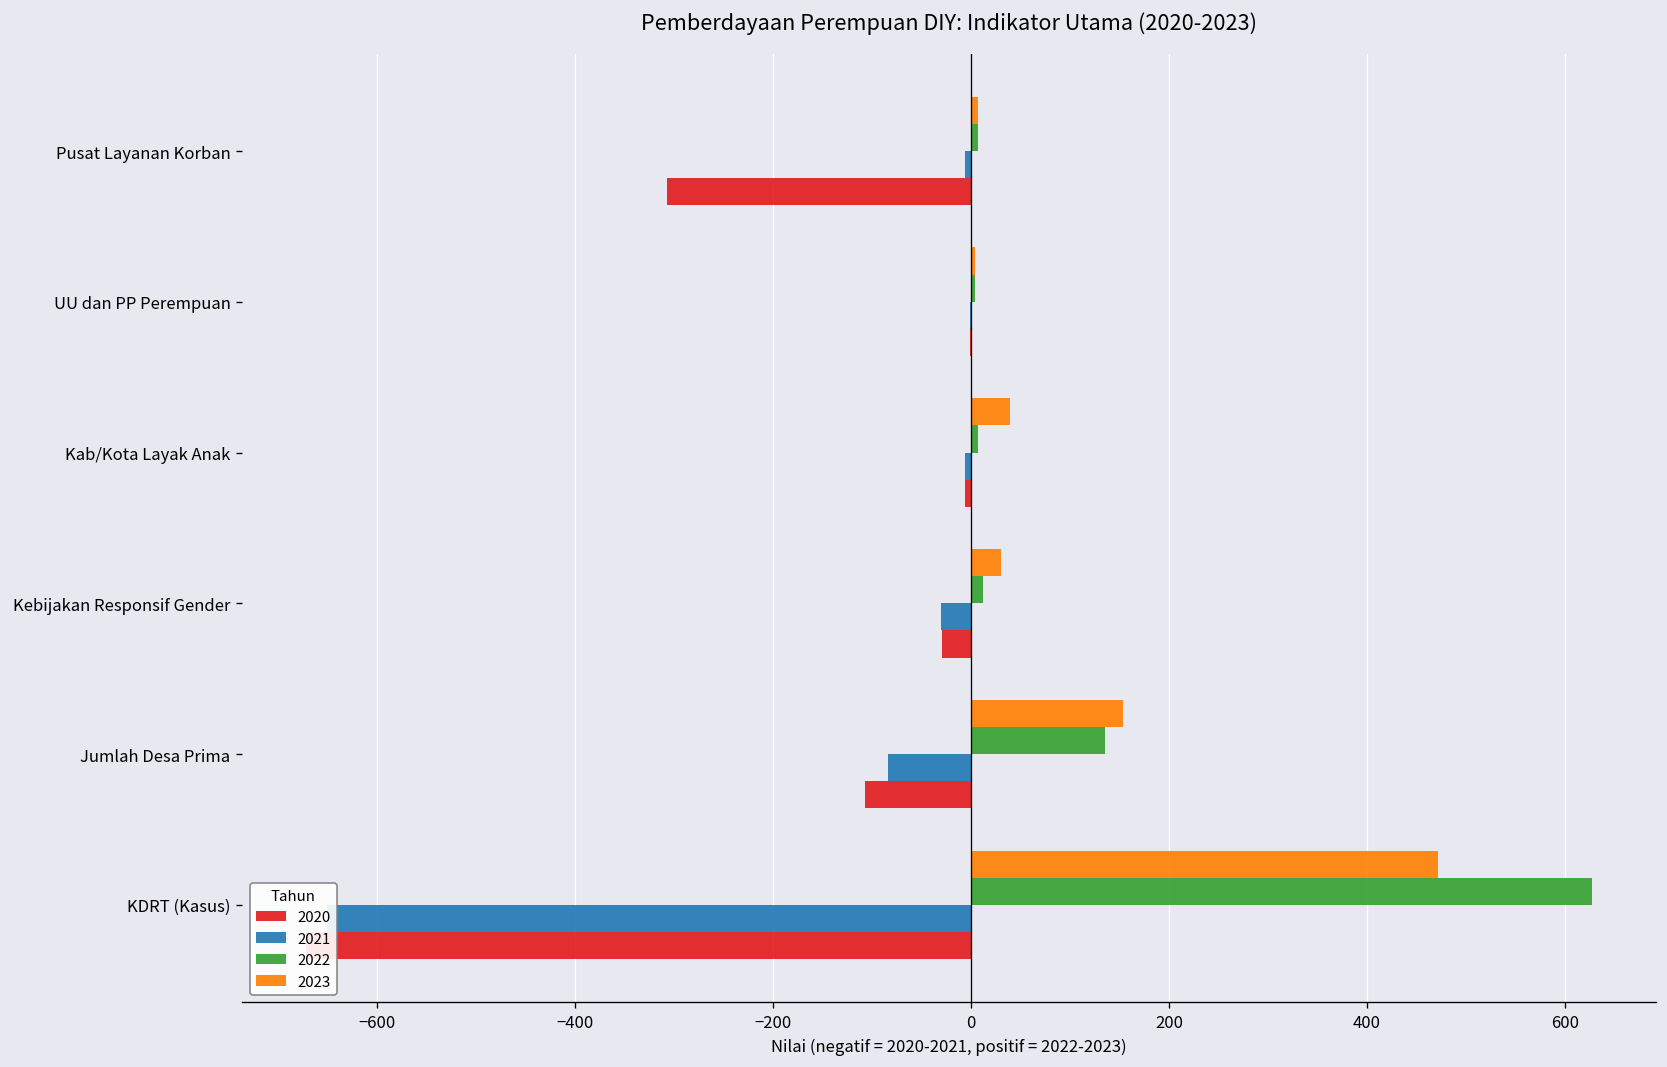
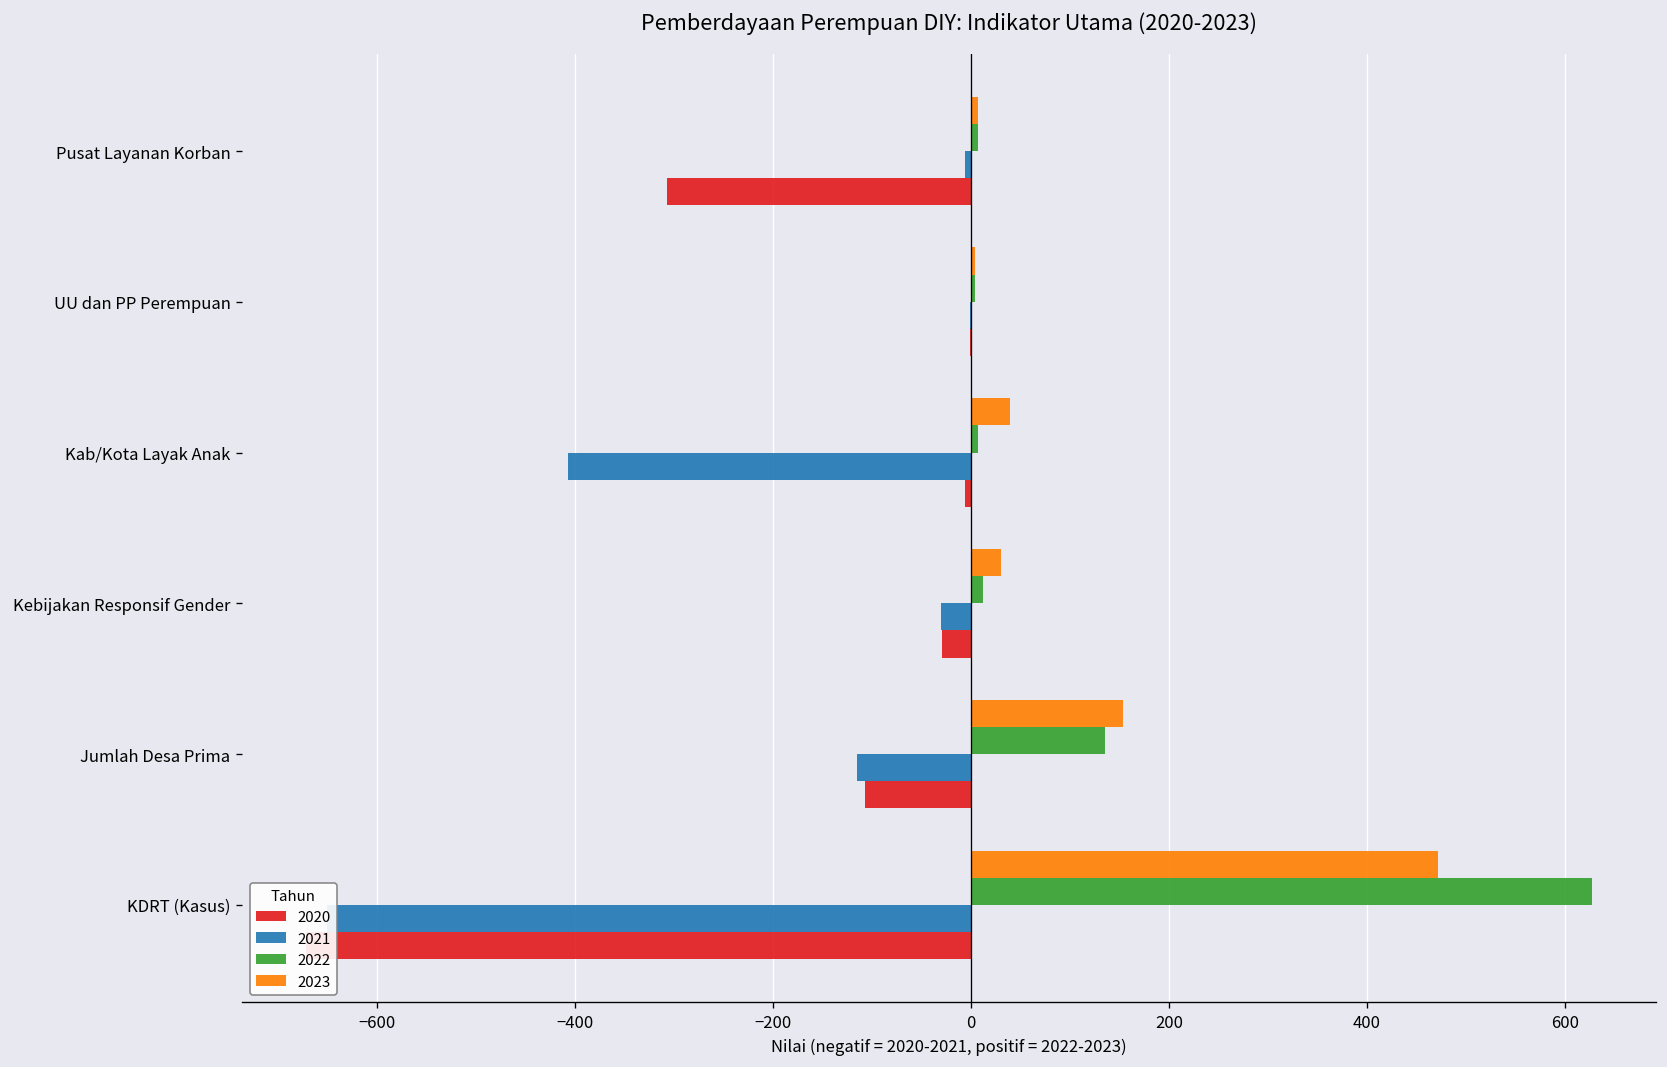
  {
    "2020": {
      "Pusat Layanan Korban": -310,
      "Kab/Kota Layak Anak": -10,
      "Kebijakan Responsif Gender": -30,
      "Jumlah Desa Prima": -110
    },
    "2021": {
      "Pusat Layanan Korban": -10,
-     "Kab/Kota Layak Anak": -10,
+     "Kab/Kota Layak Anak": -410,
      "Kebijakan Responsif Gender": -30,
-     "Jumlah Desa Prima": -80
+     "Jumlah Desa Prima": -120
    },
    "2022": {
      "Pusat Layanan Korban": 10,
      "UU dan PP Perempuan": 0,
      "Kab/Kota Layak Anak": 10,
      "Kebijakan Responsif Gender": 10,
      "Jumlah Desa Prima": 140,
      "KDRT (Kasus)": 630
    },
    "2023": {
      "Pusat Layanan Korban": 10,
      "UU dan PP Perempuan": 0,
      "Kab/Kota Layak Anak": 40,
      "Kebijakan Responsif Gender": 30,
      "Jumlah Desa Prima": 150,
      "KDRT (Kasus)": 470
    }
  }
